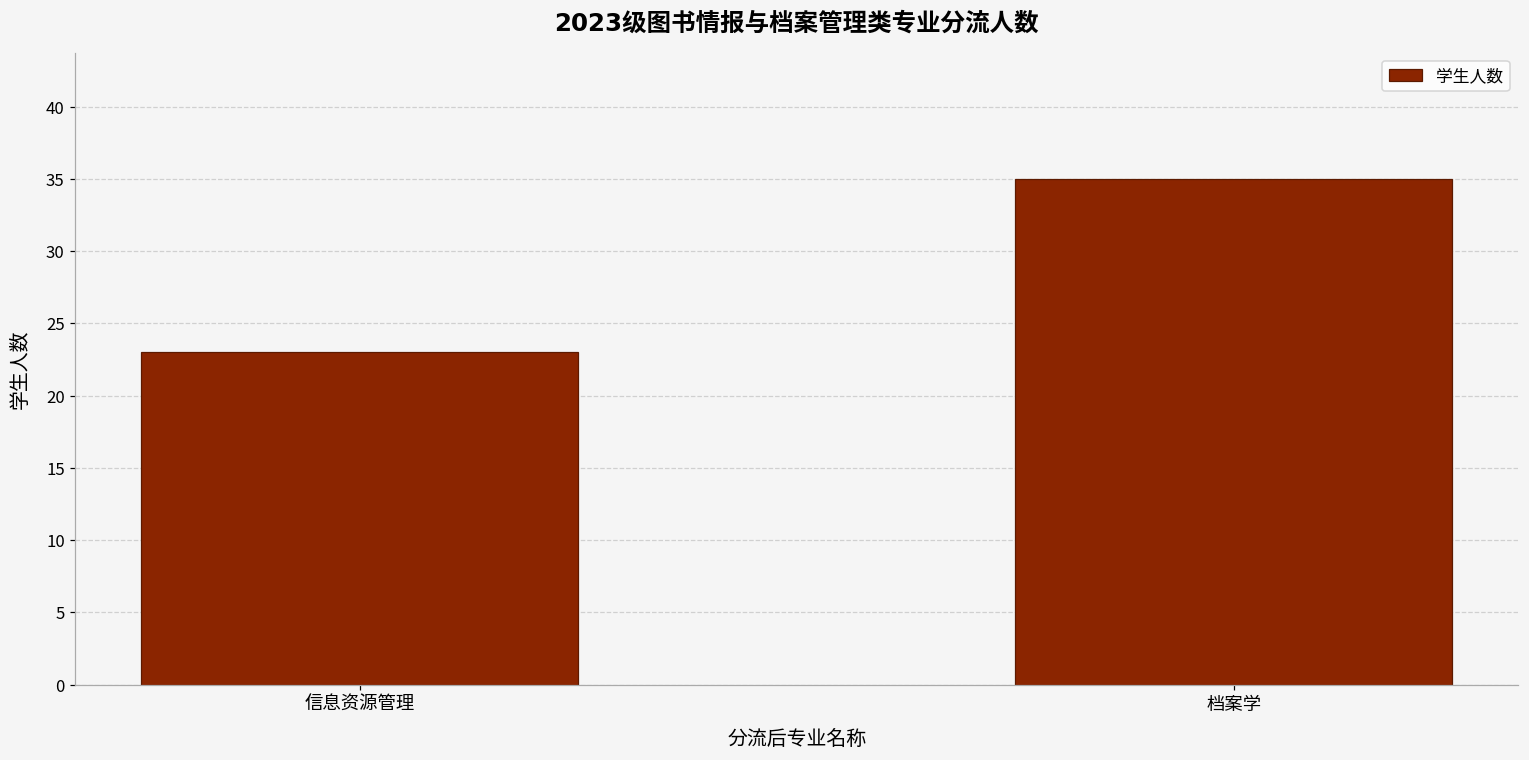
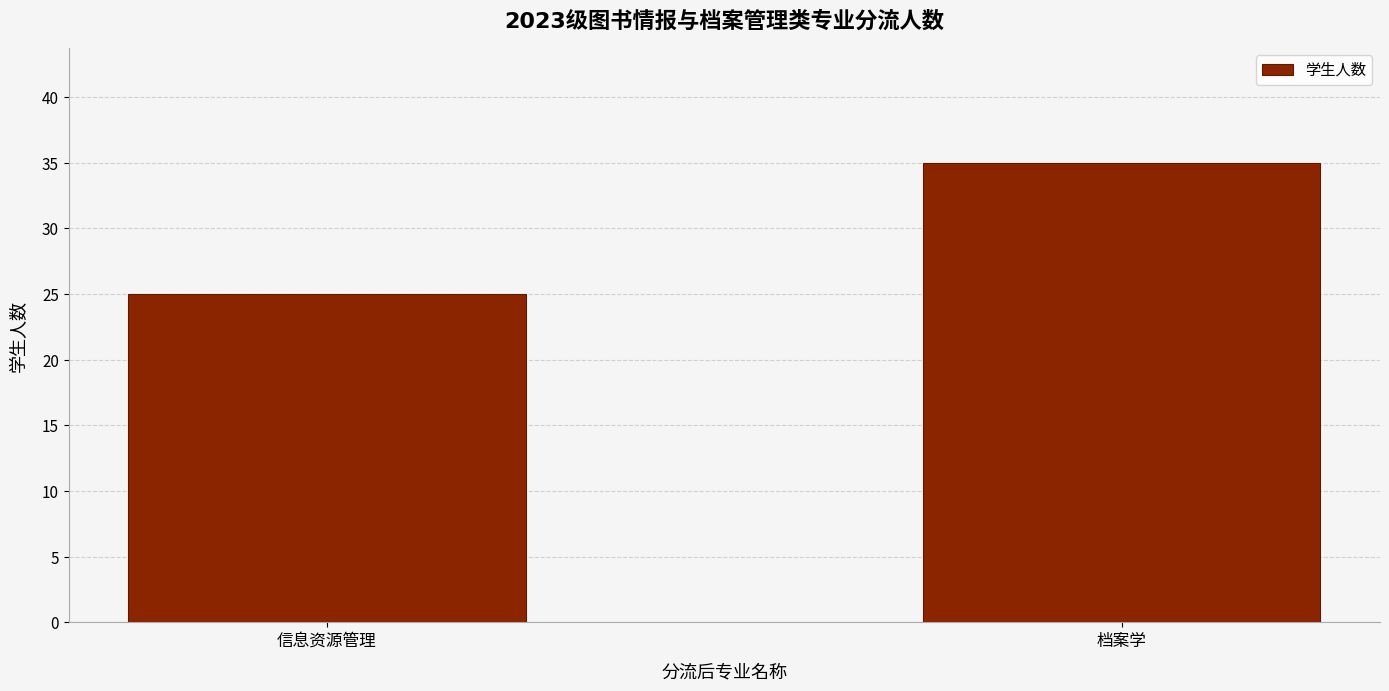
  {
-   "信息资源管理": 23,
+   "信息资源管理": 25,
    "档案学": 35
  }
